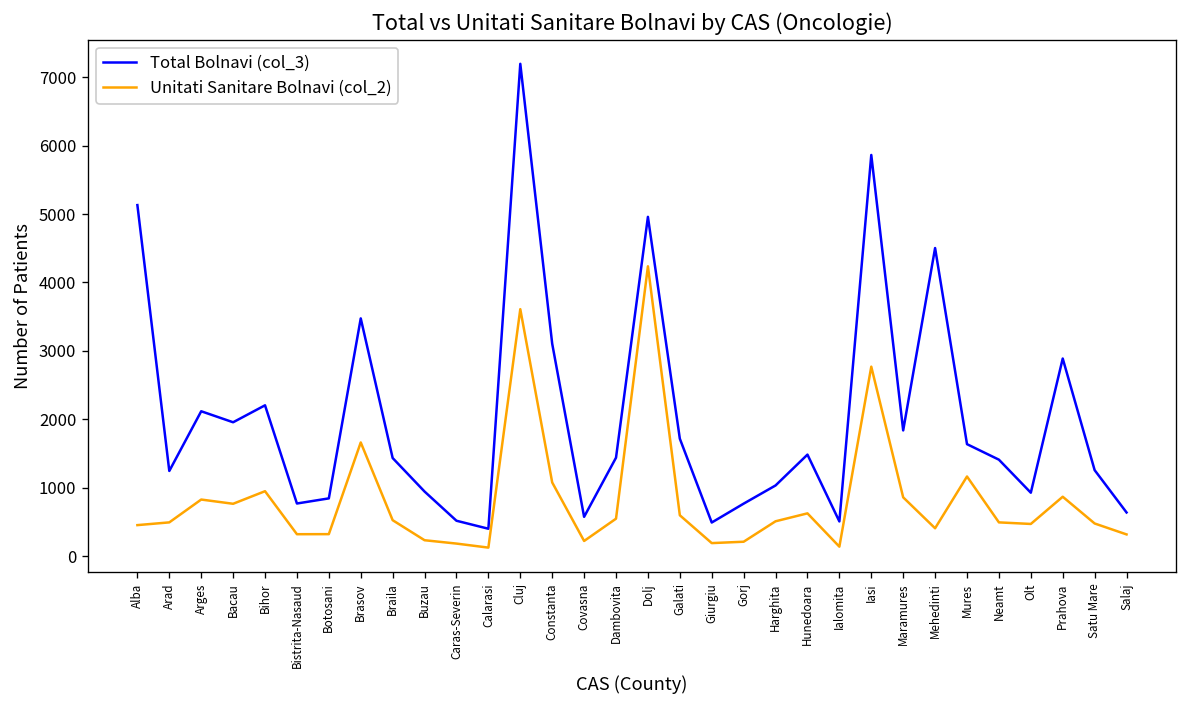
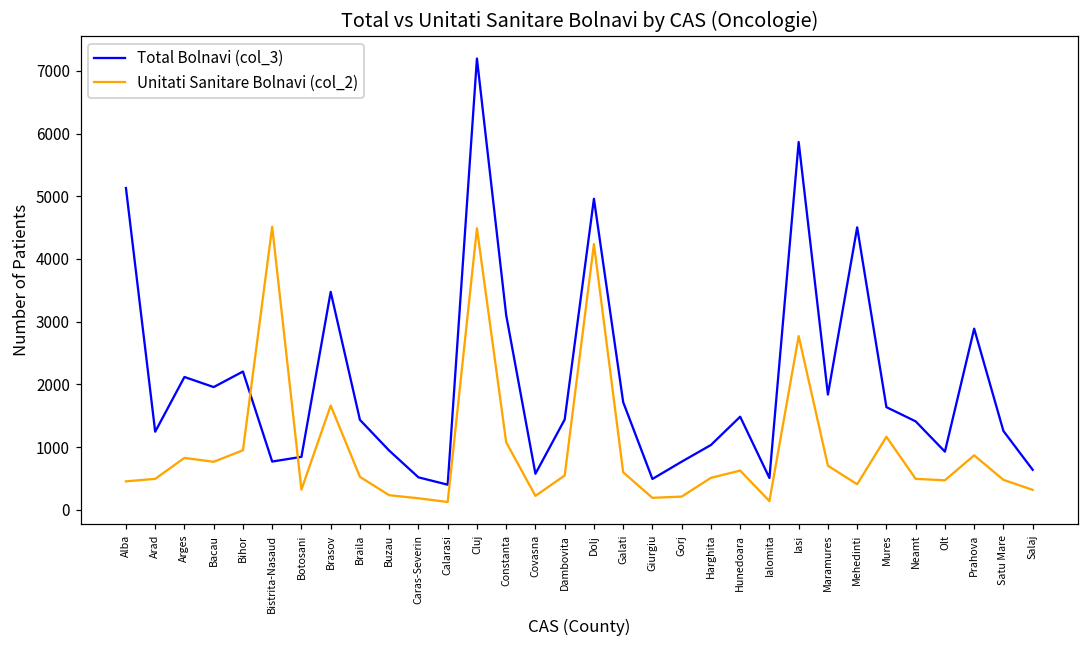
  {
    "Total Bolnavi (col_3)": {
      "Alba": 5100,
      "Arad": 1200,
      "Arges": 2100,
      "Bacau": 2000,
      "Bihor": 2200,
      "Bistrita-Nasaud": 800,
      "Botosani": 800,
      "Brasov": 3500,
      "Braila": 1400,
      "Buzau": 900,
      "Caras-Severin": 500,
      "Calarasi": 400,
      "Cluj": 7200,
      "Constanta": 3100,
      "Covasna": 600,
      "Dambovita": 1400,
      "Dolj": 5000,
      "Galati": 1700,
      "Giurgiu": 500,
      "Gorj": 800,
      "Harghita": 1000,
      "Hunedoara": 1500,
      "Ialomita": 500,
      "Iasi": 5900,
      "Maramures": 1800,
      "Mehedinti": 4500,
      "Mures": 1600,
      "Neamt": 1400,
      "Olt": 900,
      "Prahova": 2900,
      "Satu Mare": 1300,
      "Salaj": 600
    },
    "Unitati Sanitare Bolnavi (col_2)": {
      "Alba": 500,
      "Arad": 500,
      "Arges": 800,
      "Bacau": 800,
      "Bihor": 900,
-     "Bistrita-Nasaud": 300,
+     "Bistrita-Nasaud": 4500,
      "Botosani": 300,
      "Brasov": 1700,
      "Braila": 500,
      "Buzau": 200,
      "Caras-Severin": 200,
      "Calarasi": 100,
-     "Cluj": 3600,
+     "Cluj": 4500,
      "Constanta": 1100,
      "Covasna": 200,
      "Dambovita": 500,
      "Dolj": 4200,
      "Galati": 600,
      "Giurgiu": 200,
      "Gorj": 200,
      "Harghita": 500,
      "Hunedoara": 600,
      "Ialomita": 100,
      "Iasi": 2800,
-     "Maramures": 900,
+     "Maramures": 700,
      "Mehedinti": 400,
      "Mures": 1200,
      "Neamt": 500,
      "Olt": 500,
      "Prahova": 900,
      "Satu Mare": 500,
      "Salaj": 300
    }
  }
